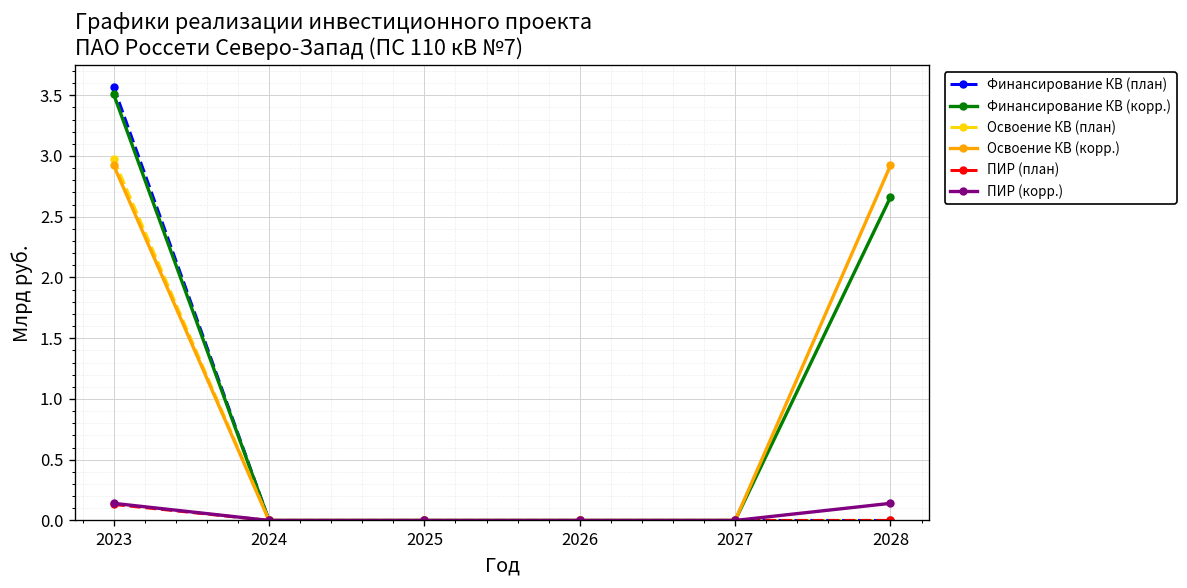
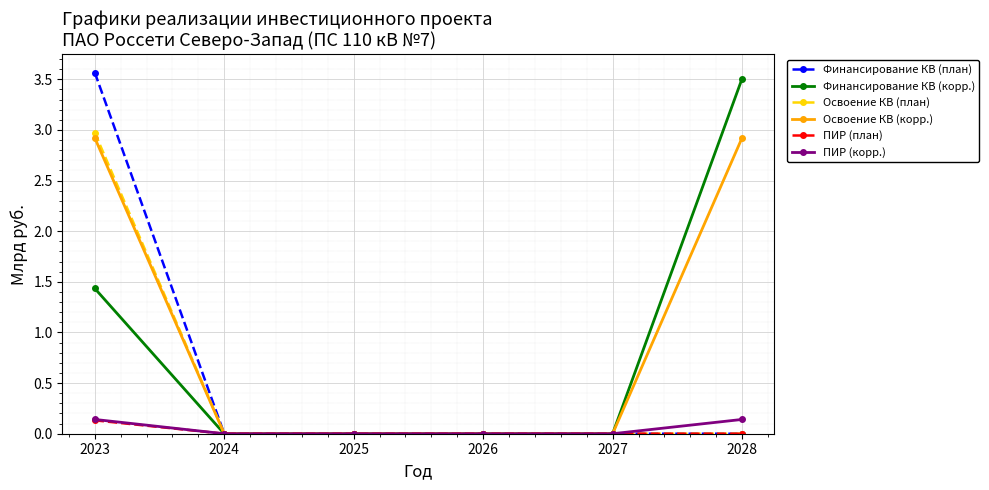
  {
    "Финансирование КВ (план)": {
      "2023": 3.57
    },
    "Финансирование КВ (корр.)": {
-     "2023": 3.51,
-     "2028": 2.66
+     "2023": 1.44,
+     "2028": 3.51
    },
    "ПИР (корр.)": {
      "2028": 0.14
    }
  }
